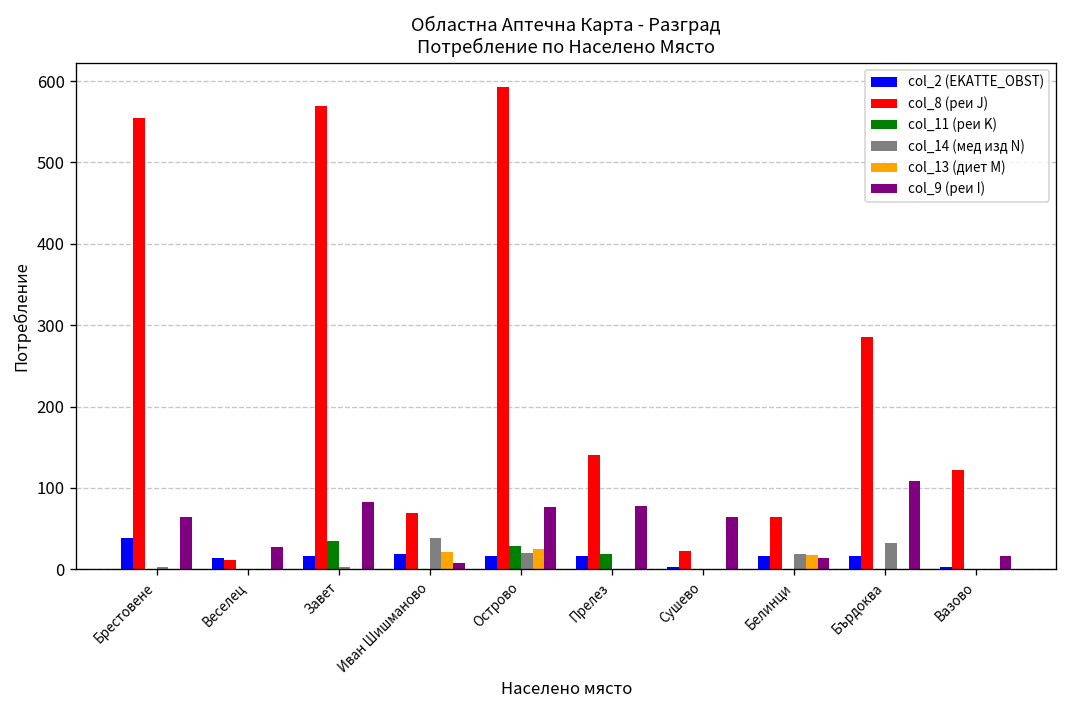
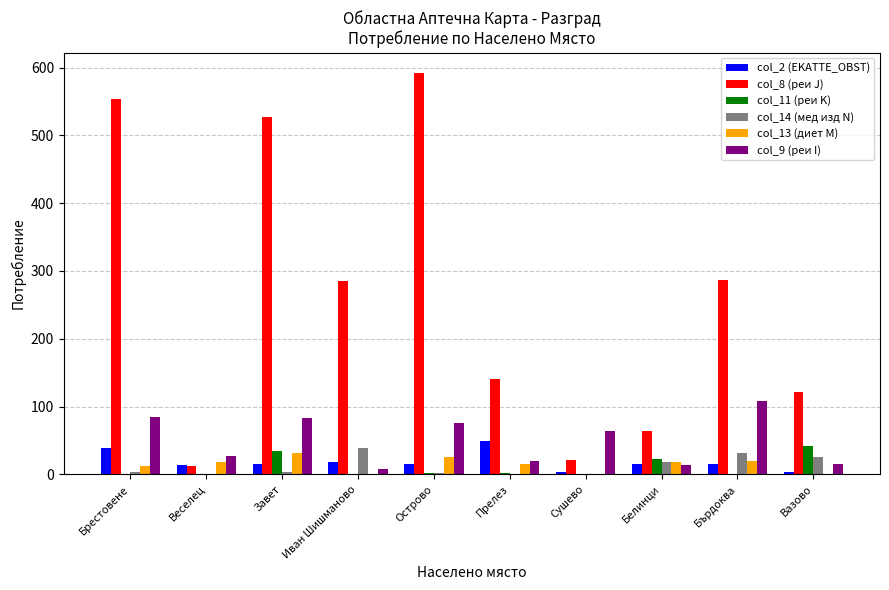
  {
    "col_2 (EKATTE_OBST)": {
      "Брестовене": 40,
      "Веселец": 10,
      "Завет": 20,
      "Иван Шишманово": 20,
      "Острово": 20,
-     "Прелез": 20,
+     "Прелез": 50,
      "Белинци": 20,
      "Бърдоква": 20
    },
    "col_8 (реи J)": {
      "Брестовене": 550,
      "Веселец": 10,
-     "Завет": 570,
-     "Иван Шишманово": 70,
+     "Завет": 530,
+     "Иван Шишманово": 290,
      "Острово": 590,
      "Прелез": 140,
      "Сушево": 20,
      "Белинци": 60,
      "Бърдоква": 290,
      "Вазово": 120
    },
    "col_11 (реи K)": {
      "Завет": 40,
      "Иван Шишманово": 0,
-     "Острово": 30,
-     "Прелез": 20,
+     "Острово": 0,
+     "Прелез": 0,
      "Сушево": 0,
-     "Белинци": 0,
+     "Белинци": 20,
      "Бърдоква": 0,
-     "Вазово": 0
+     "Вазово": 40
    },
    "col_14 (мед изд N)": {
      "Веселец": 0,
      "Иван Шишманово": 40,
-     "Острово": 20,
+     "Острово": 0,
      "Прелез": 0,
      "Сушево": 0,
      "Белинци": 20,
      "Бърдоква": 30,
-     "Вазово": 0
+     "Вазово": 30
    },
    "col_13 (диет M)": {
-     "Брестовене": 0,
-     "Веселец": 0,
-     "Завет": 0,
-     "Иван Шишманово": 20,
+     "Брестовене": 10,
+     "Веселец": 20,
+     "Завет": 30,
+     "Иван Шишманово": 0,
      "Острово": 30,
-     "Прелез": 0,
+     "Прелез": 20,
      "Сушево": 0,
      "Белинци": 20,
-     "Бърдоква": 0
+     "Бърдоква": 20
    },
    "col_9 (реи I)": {
-     "Брестовене": 60,
+     "Брестовене": 90,
      "Веселец": 30,
      "Завет": 80,
      "Иван Шишманово": 10,
      "Острово": 80,
-     "Прелез": 80,
+     "Прелез": 20,
      "Сушево": 60,
      "Белинци": 10,
      "Бърдоква": 110,
      "Вазово": 20
    }
  }
